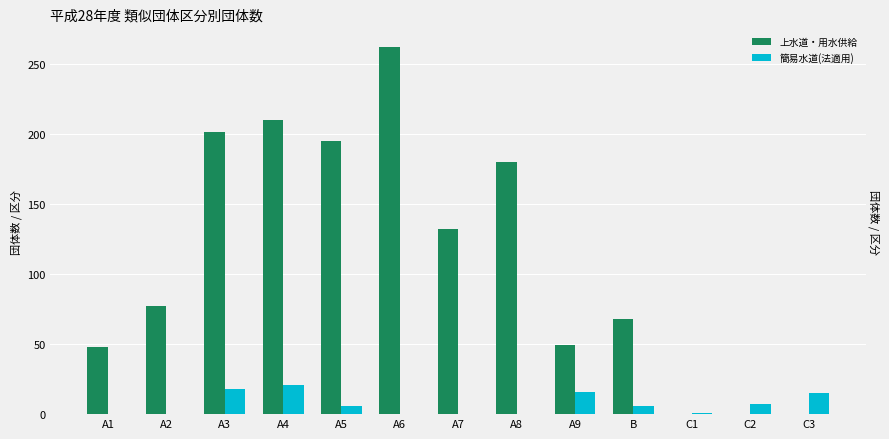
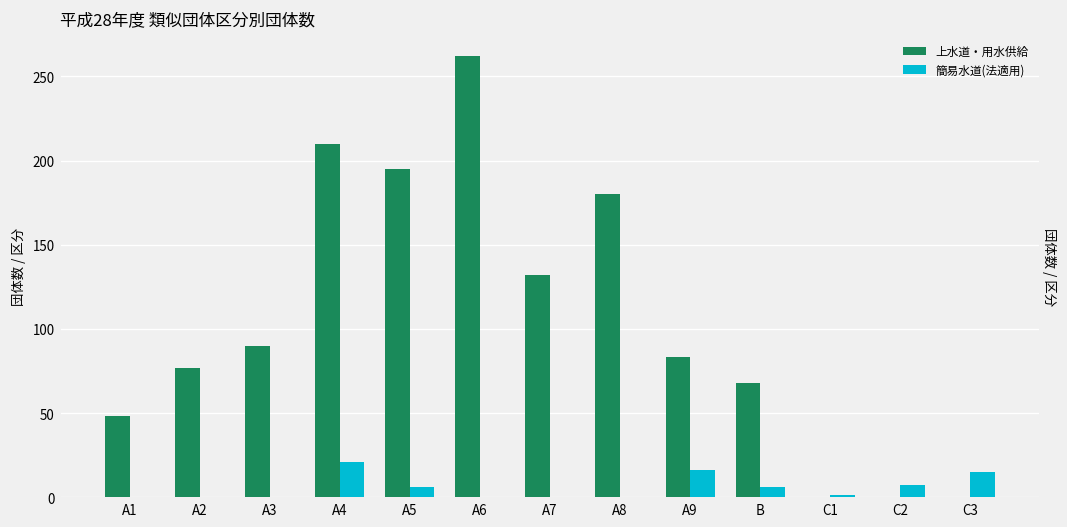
  {
    "上水道・用水供給": {
      "A1": 48,
      "A2": 77,
-     "A3": 201,
+     "A3": 90,
      "A4": 210,
      "A5": 195,
      "A6": 262,
      "A7": 132,
      "A8": 180,
-     "A9": 49,
+     "A9": 83,
      "B": 68,
      "C1": 0,
      "C2": 0,
      "C3": 0
    },
    "簡易水道(法適用)": {
      "A1": 0,
      "A2": 0,
-     "A3": 18,
+     "A3": 0,
      "A4": 21,
      "A5": 6,
      "A6": 0,
      "A7": 0,
      "A8": 0,
      "A9": 16,
      "B": 6,
      "C2": 7,
      "C3": 15
    }
  }
